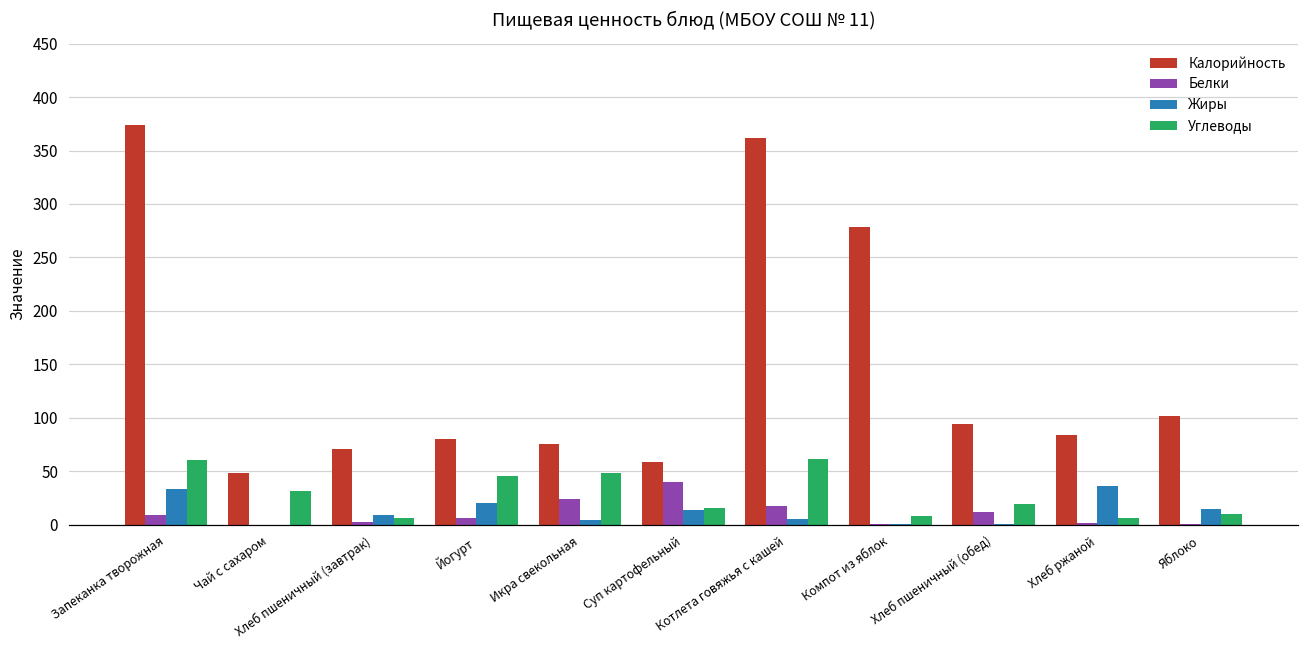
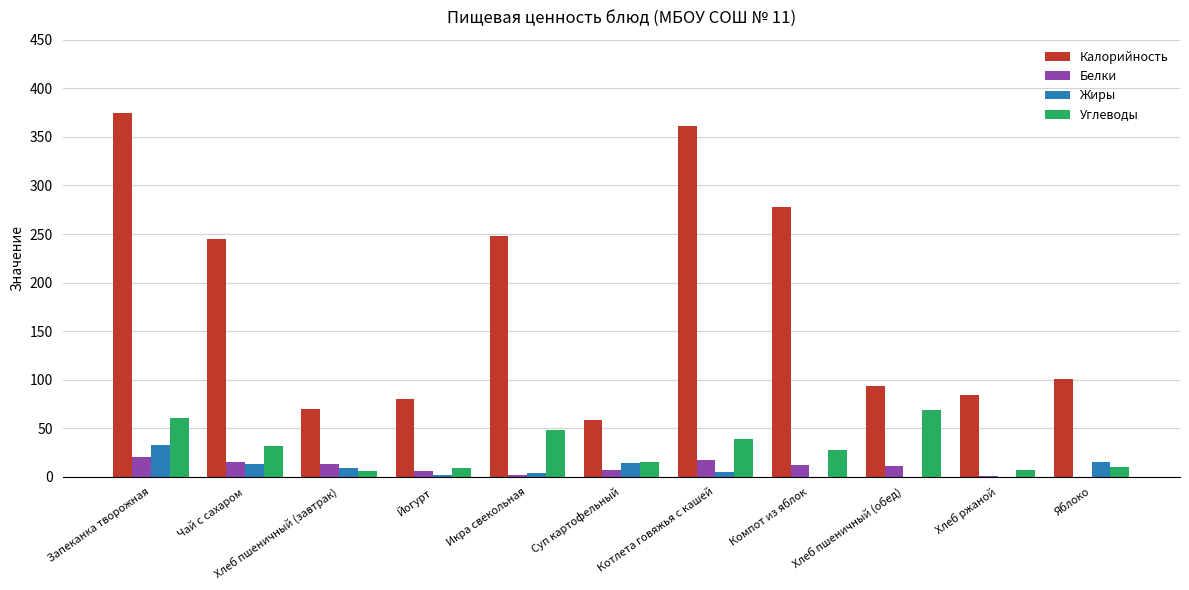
  {
    "Калорийность": {
      "Запеканка творожная": 370,
-     "Чай с сахаром": 50,
+     "Чай с сахаром": 250,
      "Хлеб пшеничный (завтрак)": 70,
      "Йогурт": 80,
-     "Икра свекольная": 80,
+     "Икра свекольная": 250,
      "Суп картофельный": 60,
      "Котлета говяжья с кашей": 360,
      "Компот из яблок": 280,
      "Хлеб пшеничный (обед)": 90,
      "Хлеб ржаной": 80,
      "Яблоко": 100
    },
    "Белки": {
-     "Запеканка творожная": 10,
-     "Чай с сахаром": 0,
-     "Хлеб пшеничный (завтрак)": 0,
+     "Запеканка творожная": 20,
+     "Чай с сахаром": 10,
+     "Хлеб пшеничный (завтрак)": 10,
      "Йогурт": 10,
-     "Икра свекольная": 20,
-     "Суп картофельный": 40,
+     "Икра свекольная": 0,
+     "Суп картофельный": 10,
      "Котлета говяжья с кашей": 20,
-     "Компот из яблок": 0,
+     "Компот из яблок": 10,
      "Хлеб пшеничный (обед)": 10
    },
    "Жиры": {
      "Запеканка творожная": 30,
-     "Чай с сахаром": 0,
+     "Чай с сахаром": 10,
      "Хлеб пшеничный (завтрак)": 10,
-     "Йогурт": 20,
+     "Йогурт": 0,
      "Икра свекольная": 0,
      "Суп картофельный": 10,
      "Котлета говяжья с кашей": 10,
-     "Хлеб ржаной": 40,
+     "Хлеб ржаной": 0,
      "Яблоко": 20
    },
    "Углеводы": {
      "Запеканка творожная": 60,
      "Чай с сахаром": 30,
      "Хлеб пшеничный (завтрак)": 10,
-     "Йогурт": 50,
+     "Йогурт": 10,
      "Икра свекольная": 50,
      "Суп картофельный": 20,
-     "Котлета говяжья с кашей": 60,
-     "Компот из яблок": 10,
-     "Хлеб пшеничный (обед)": 20,
+     "Котлета говяжья с кашей": 40,
+     "Компот из яблок": 30,
+     "Хлеб пшеничный (обед)": 70,
      "Хлеб ржаной": 10,
      "Яблоко": 10
    }
  }
